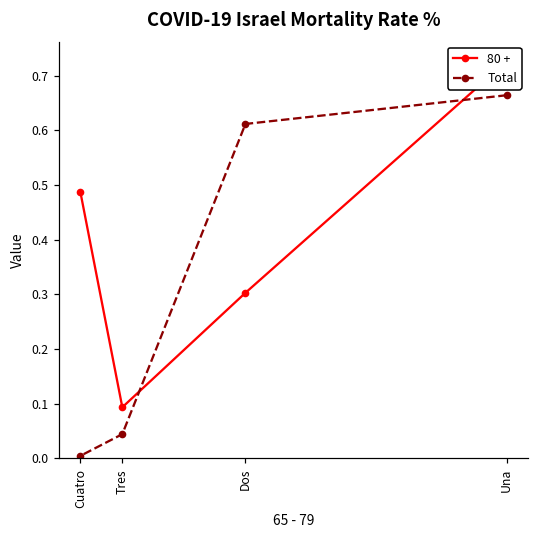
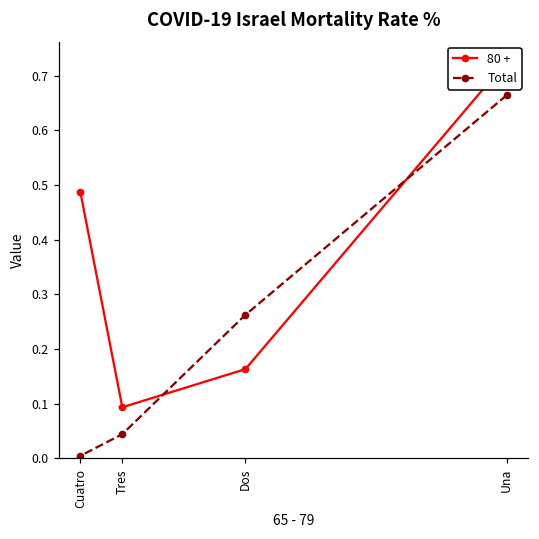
  {
    "80 +": {
      "Cuatro": 0.49,
      "Tres": 0.09,
-     "Dos": 0.30
+     "Dos": 0.16
    },
    "Total": {
      "Cuatro": 0.00,
      "Tres": 0.04,
-     "Dos": 0.61,
+     "Dos": 0.26,
      "Una": 0.66
    }
  }
